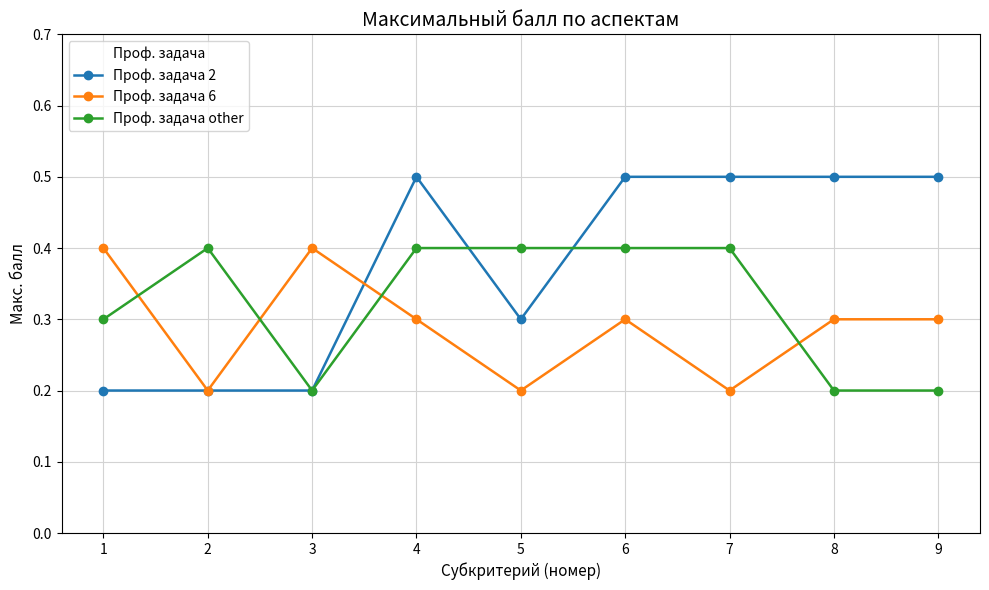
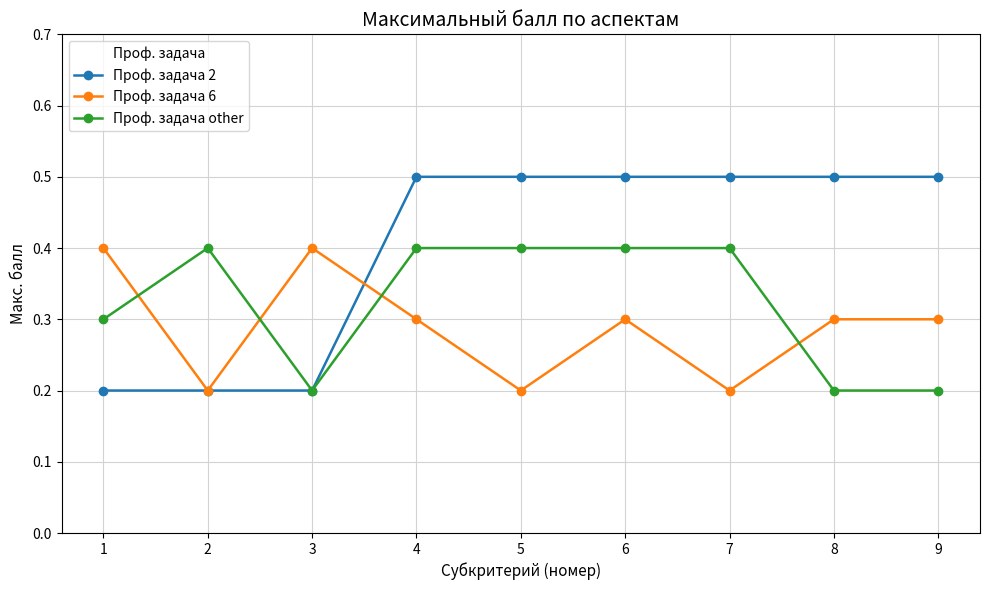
  {
    "Проф. задача 2": {
      "1": 0.2,
      "4": 0.5,
-     "5": 0.3,
+     "5": 0.5,
      "6": 0.5,
      "7": 0.5,
      "8": 0.5,
      "9": 0.5
    },
    "Проф. задача 6": {
      "1": 0.4,
      "3": 0.4,
      "4": 0.3,
      "5": 0.2,
      "6": 0.3,
      "7": 0.2,
      "8": 0.3,
      "9": 0.3
    },
    "Проф. задача other": {
      "1": 0.3,
      "2": 0.4,
      "4": 0.4,
      "5": 0.4,
      "6": 0.4,
      "7": 0.4,
      "8": 0.2,
      "9": 0.2
    }
  }
